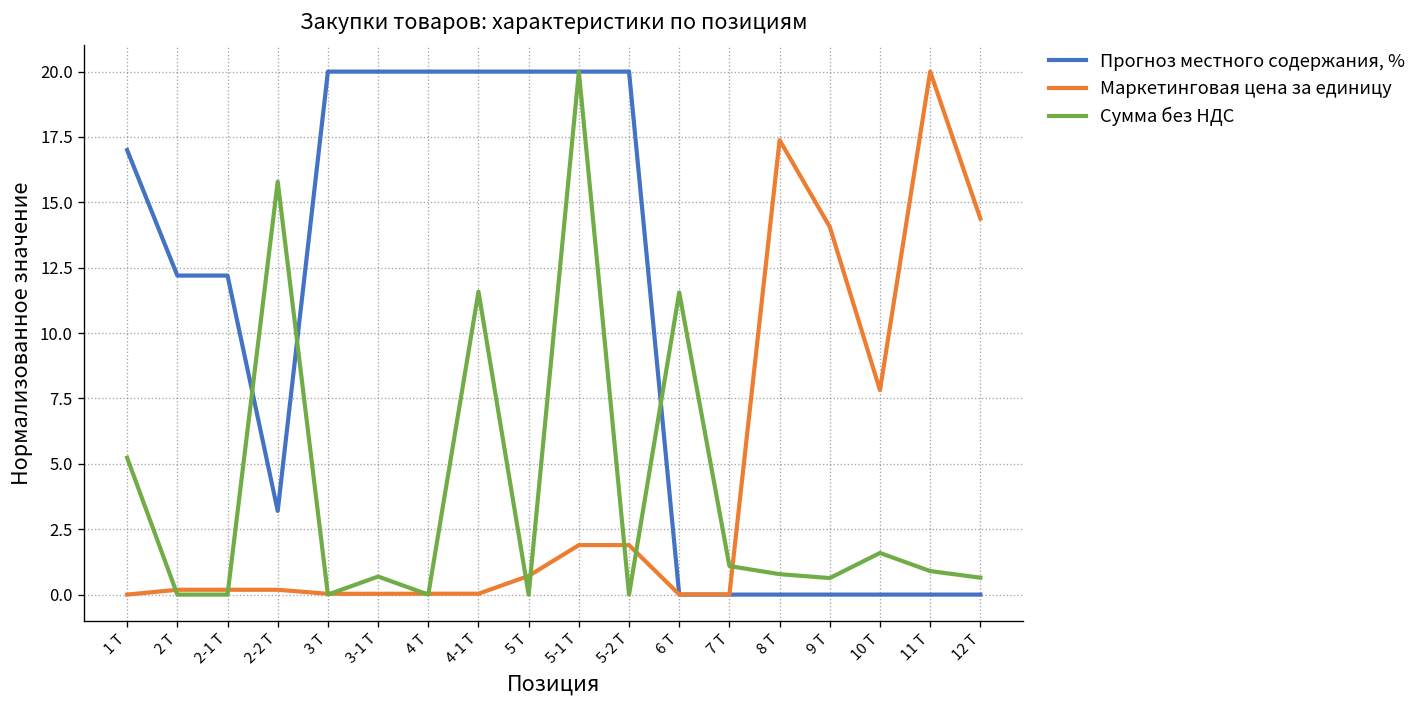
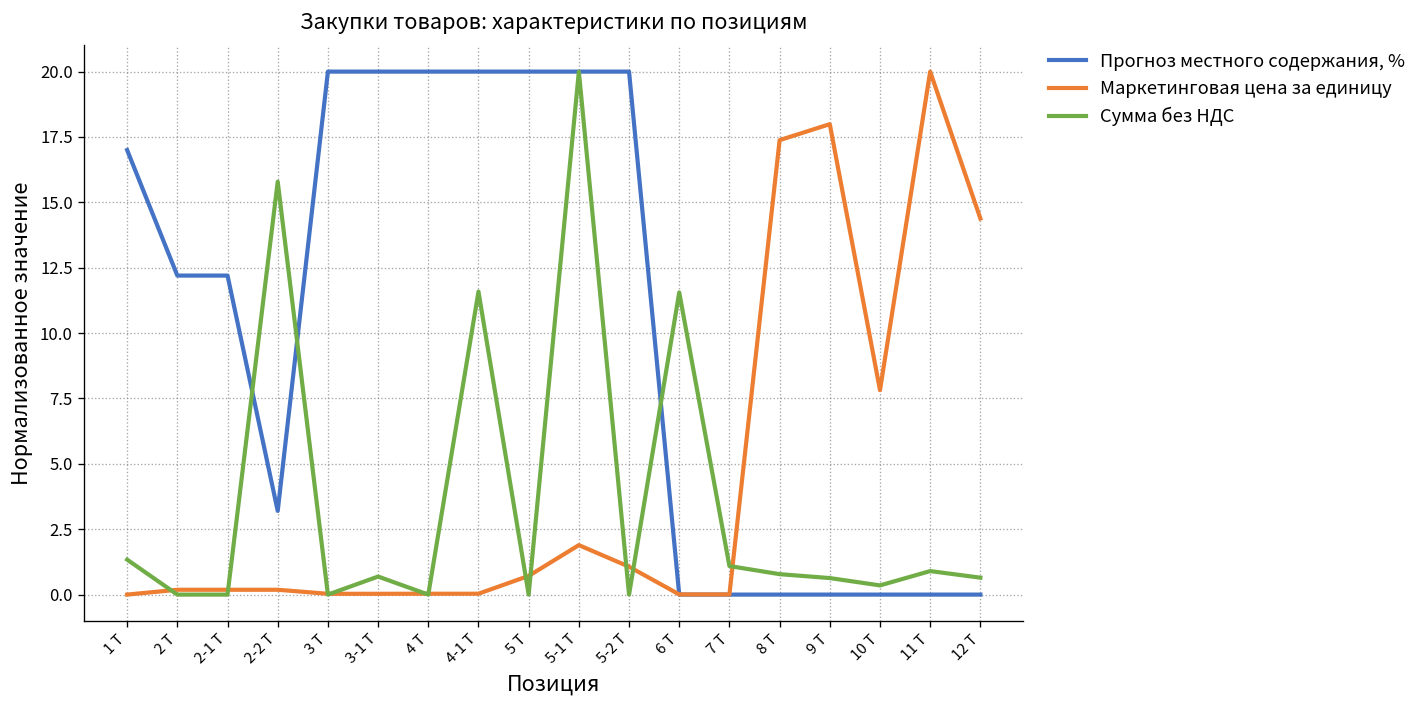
  {
    "Прогноз местного содержания, %": {
      "1 Т": 17.0,
      "2 Т": 12.2,
      "2-1 Т": 12.2,
      "2-2 Т": 3.2,
      "3 Т": 20.0,
      "3-1 Т": 20.0,
      "4 Т": 20.0,
      "4-1 Т": 20.0,
      "5 Т": 20.0,
      "5-2 Т": 20.0,
      "8 Т": 0.0,
      "9 Т": 0.0,
      "10 Т": 0.0,
      "11 Т": 0.0,
      "12 Т": 0.0
    },
    "Маркетинговая цена за единицу": {
      "1 Т": 0.0,
      "2 Т": 0.2,
      "2-1 Т": 0.2,
      "2-2 Т": 0.2,
      "3-1 Т": 0.0,
      "4-1 Т": 0.0,
      "5 Т": 0.7,
      "5-1 Т": 1.9,
-     "5-2 Т": 1.9,
+     "5-2 Т": 1.1,
      "8 Т": 17.4,
-     "9 Т": 14.1,
+     "9 Т": 18.0,
      "10 Т": 7.8,
      "11 Т": 20.0,
      "12 Т": 14.4
    },
    "Сумма без НДС": {
-     "1 Т": 5.2,
+     "1 Т": 1.3,
      "2 Т": 0.0,
      "2-1 Т": 0.0,
      "2-2 Т": 15.8,
      "3-1 Т": 0.7,
      "4-1 Т": 11.6,
      "5 Т": 0.0,
      "5-2 Т": 0.0,
      "6 Т": 11.6,
      "7 Т": 1.1,
      "8 Т": 0.8,
      "9 Т": 0.6,
-     "10 Т": 1.6,
+     "10 Т": 0.4,
      "11 Т": 0.9,
      "12 Т": 0.6
    }
  }
